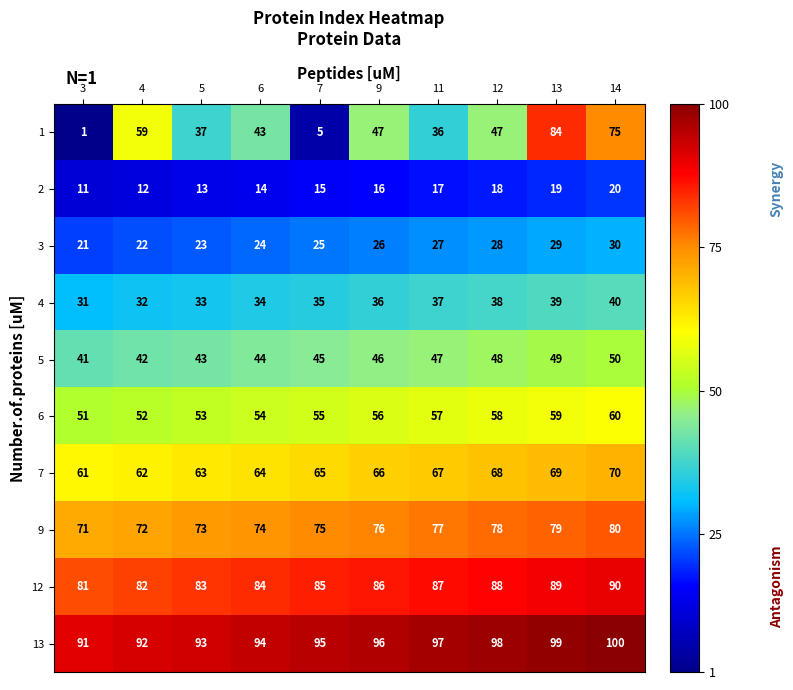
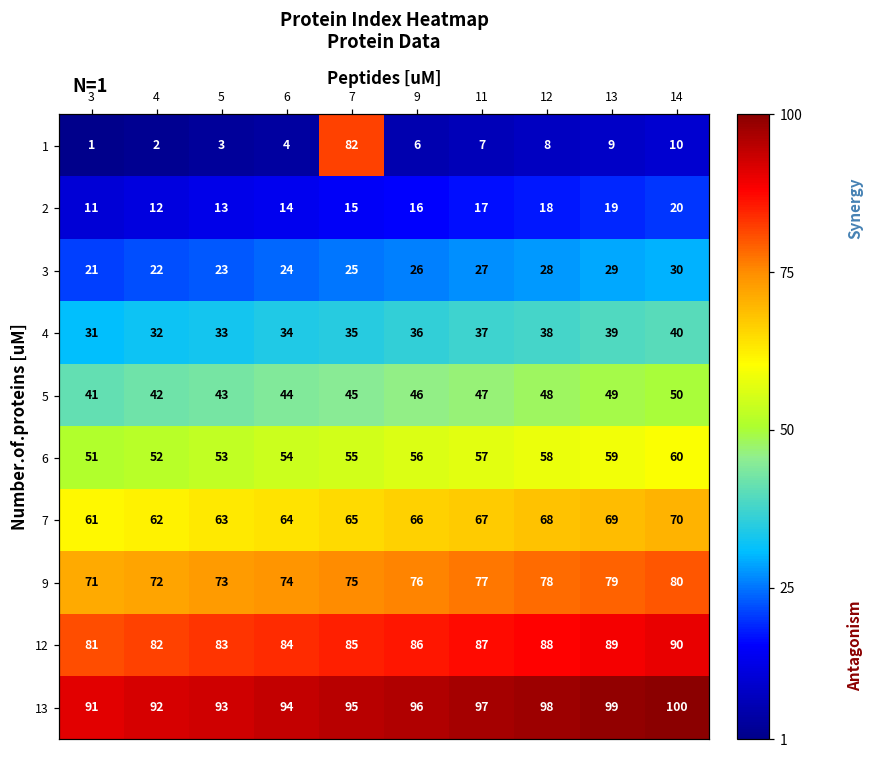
  {
    "1": {
      "3": 1,
-     "4": 59,
-     "5": 37,
-     "6": 43,
-     "7": 5,
-     "9": 47,
-     "11": 36,
-     "12": 47,
-     "13": 84,
-     "14": 75
+     "4": 2,
+     "5": 3,
+     "6": 4,
+     "7": 82,
+     "9": 6,
+     "11": 7,
+     "12": 8,
+     "13": 9,
+     "14": 10
    },
    "2": {
      "3": 11,
      "4": 12,
      "5": 13,
      "6": 14,
      "7": 15,
      "9": 16,
      "11": 17,
      "12": 18,
      "13": 19,
      "14": 20
    },
    "3": {
      "3": 21,
      "4": 22,
      "5": 23,
      "6": 24,
      "7": 25,
      "9": 26,
      "11": 27,
      "12": 28,
      "13": 29,
      "14": 30
    },
    "4": {
      "3": 31,
      "4": 32,
      "5": 33,
      "6": 34,
      "7": 35,
      "9": 36,
      "11": 37,
      "12": 38,
      "13": 39,
      "14": 40
    },
    "5": {
      "3": 41,
      "4": 42,
      "5": 43,
      "6": 44,
      "7": 45,
      "9": 46,
      "11": 47,
      "12": 48,
      "13": 49,
      "14": 50
    },
    "6": {
      "3": 51,
      "4": 52,
      "5": 53,
      "6": 54,
      "7": 55,
      "9": 56,
      "11": 57,
      "12": 58,
      "13": 59,
      "14": 60
    },
    "7": {
      "3": 61,
      "4": 62,
      "5": 63,
      "6": 64,
      "7": 65,
      "9": 66,
      "11": 67,
      "12": 68,
      "13": 69,
      "14": 70
    },
    "9": {
      "3": 71,
      "4": 72,
      "5": 73,
      "6": 74,
      "7": 75,
      "9": 76,
      "11": 77,
      "12": 78,
      "13": 79,
      "14": 80
    },
    "12": {
      "3": 81,
      "4": 82,
      "5": 83,
      "6": 84,
      "7": 85,
      "9": 86,
      "11": 87,
      "12": 88,
      "13": 89,
      "14": 90
    },
    "13": {
      "3": 91,
      "4": 92,
      "5": 93,
      "6": 94,
      "7": 95,
      "9": 96,
      "11": 97,
      "12": 98,
      "13": 99,
      "14": 100
    }
  }
